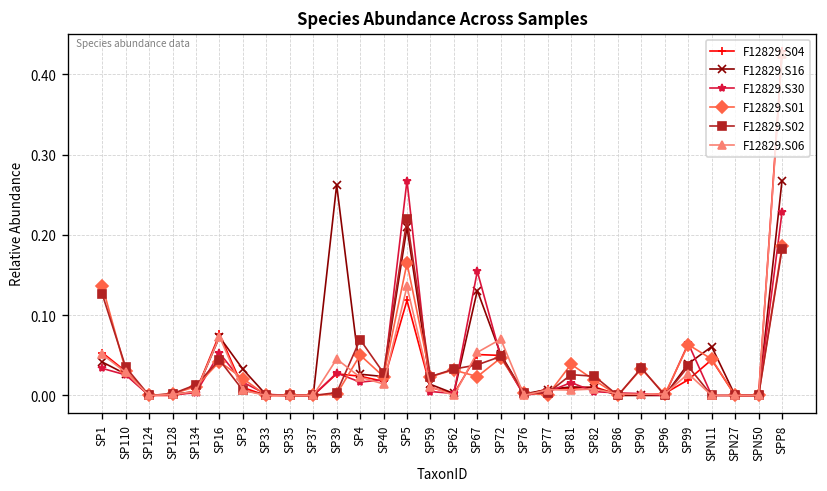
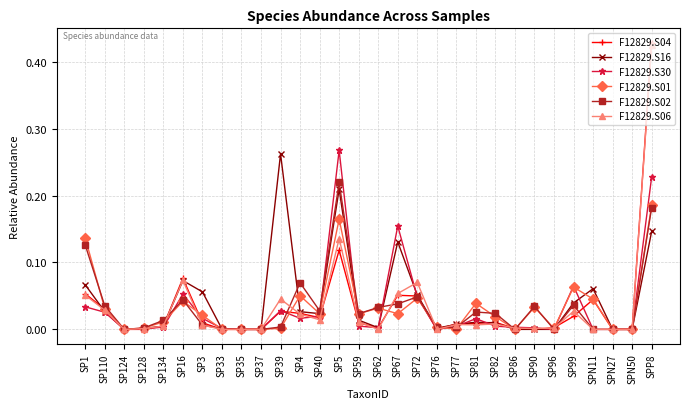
  {
    "F12829.S04": {
      "SP5": 0.12,
      "SP99": 0.02
    },
    "F12829.S16": {
-     "SP1": 0.04,
-     "SP3": 0.03,
+     "SP1": 0.07,
+     "SP3": 0.06,
      "SP39": 0.26,
      "SP5": 0.21,
      "SP67": 0.13,
      "SPN11": 0.06,
-     "SPP8": 0.27
+     "SPP8": 0.15
    }
  }
